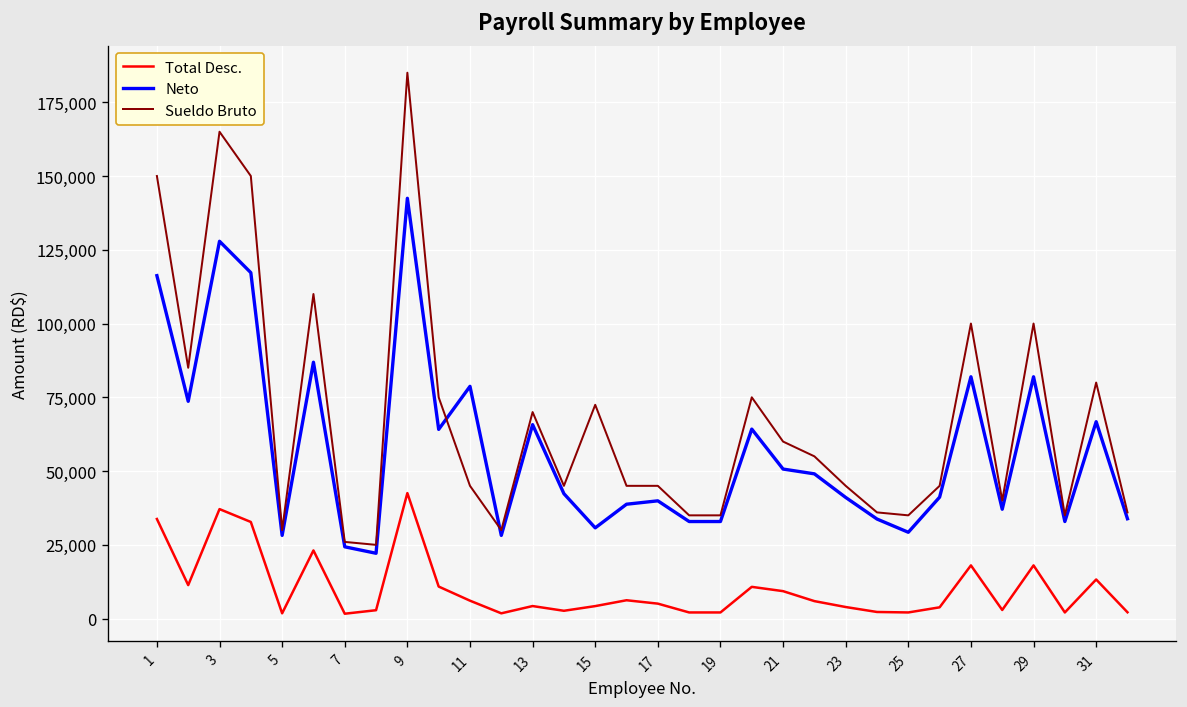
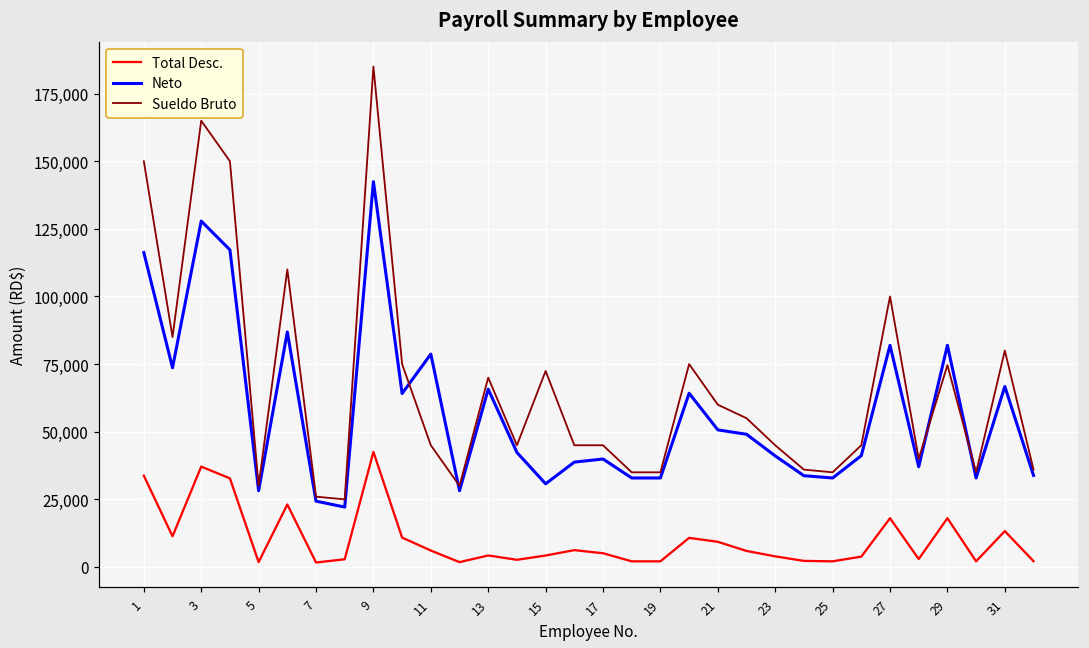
  {
    "Total Desc.": {
      "1": "34,000",
      "3": "37,000",
      "5": "2,000",
      "7": "2,000",
      "9": "43,000",
      "11": "6,000",
      "13": "4,000",
      "15": "4,000",
      "17": "5,000",
      "19": "2,000",
      "21": "9,000",
      "23": "4,000",
      "25": "2,000",
      "27": "18,000",
      "29": "18,000",
      "31": "13,000"
    },
    "Neto": {
      "1": "116,000",
      "3": "128,000",
      "5": "28,000",
      "7": "24,000",
      "9": "142,000",
      "11": "79,000",
      "13": "66,000",
      "15": "31,000",
      "17": "40,000",
      "19": "33,000",
      "21": "51,000",
      "23": "41,000",
-     "25": "29,000",
+     "25": "33,000",
      "27": "82,000",
      "29": "82,000",
      "31": "67,000"
    },
    "Sueldo Bruto": {
      "1": "150,000",
      "3": "165,000",
      "5": "30,000",
      "7": "26,000",
      "9": "185,000",
      "11": "45,000",
      "13": "70,000",
      "15": "72,000",
      "17": "45,000",
      "19": "35,000",
      "21": "60,000",
      "23": "45,000",
      "25": "35,000",
      "27": "100,000",
-     "29": "100,000",
+     "29": "75,000",
      "31": "80,000"
    }
  }
